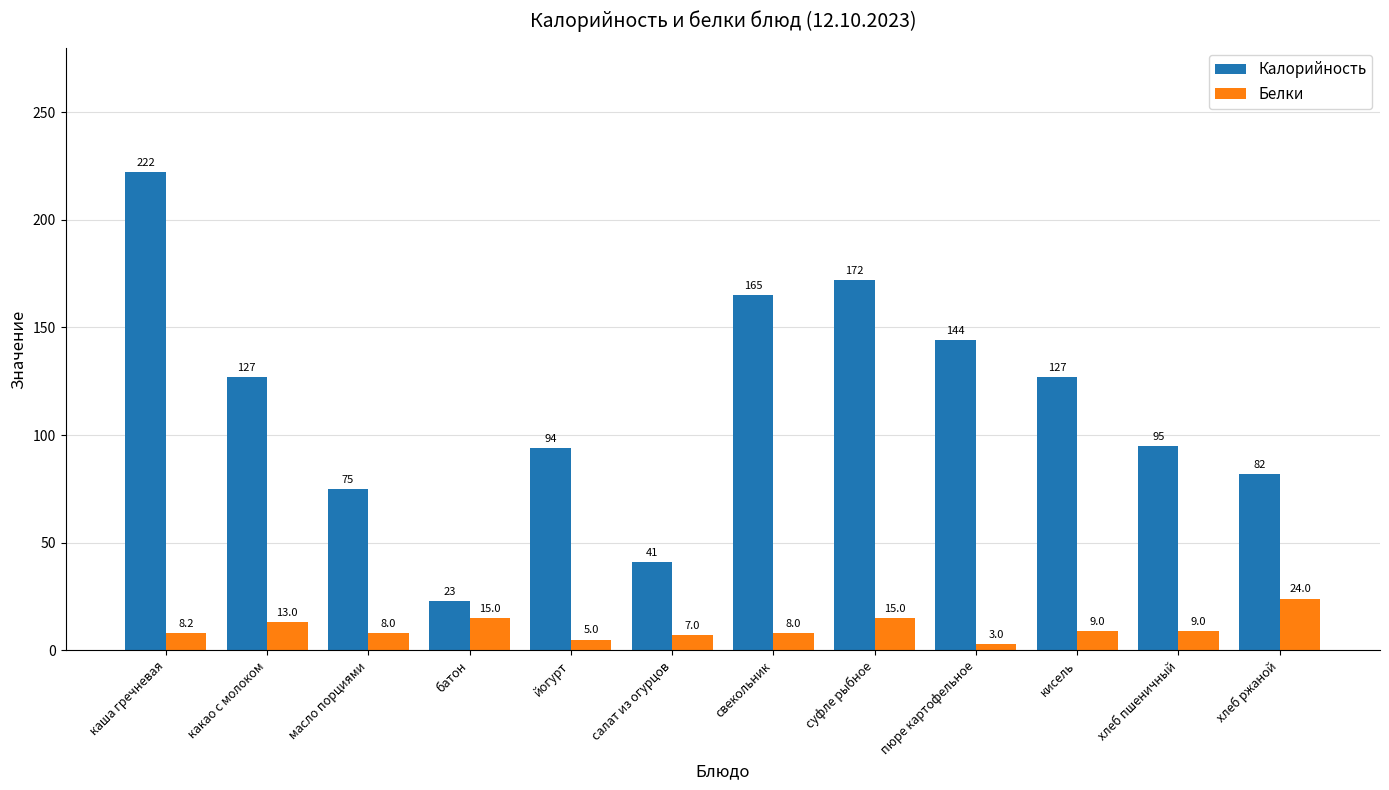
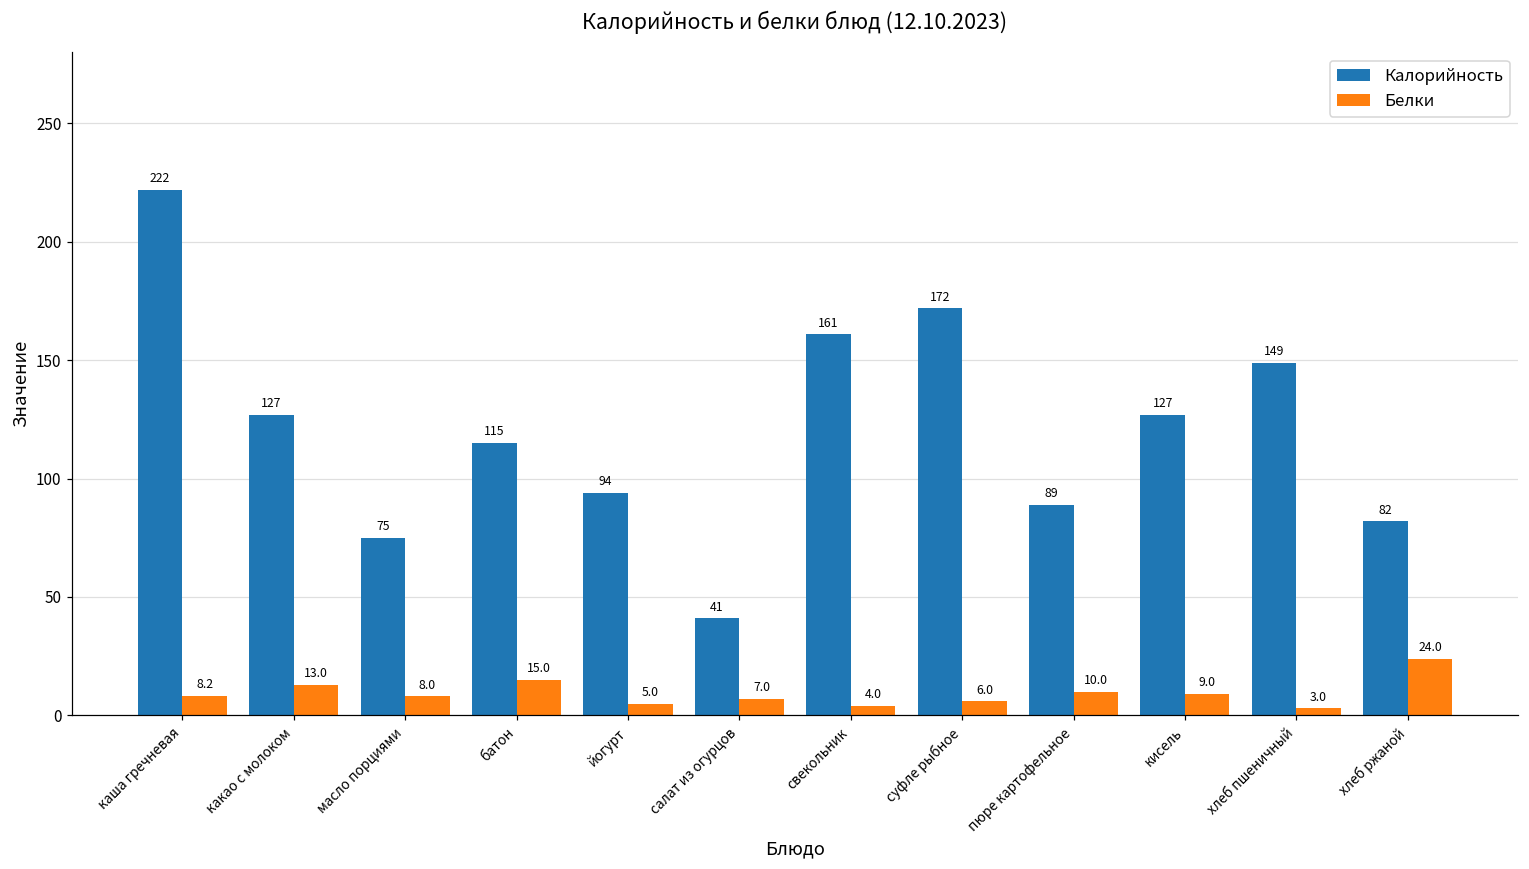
  {
    "Калорийность": {
      "каша гречневая": 222,
      "какао с молоком": 127,
      "масло порциями": 75,
-     "батон": 23,
+     "батон": 115,
      "йогурт": 94,
      "салат из огурцов": 41,
-     "свекольник": 165,
+     "свекольник": 161,
      "суфле рыбное": 172,
-     "пюре картофельное": 144,
+     "пюре картофельное": 89,
      "кисель": 127,
-     "хлеб пшеничный": 95,
+     "хлеб пшеничный": 149,
      "хлеб ржаной": 82
    },
    "Белки": {
      "каша гречневая": 8.2,
      "какао с молоком": 13.0,
      "масло порциями": 8.0,
      "батон": 15.0,
      "йогурт": 5.0,
      "салат из огурцов": 7.0,
-     "свекольник": 8.0,
-     "суфле рыбное": 15.0,
-     "пюре картофельное": 3.0,
+     "свекольник": 4.0,
+     "суфле рыбное": 6.0,
+     "пюре картофельное": 10.0,
      "кисель": 9.0,
-     "хлеб пшеничный": 9.0,
+     "хлеб пшеничный": 3.0,
      "хлеб ржаной": 24.0
    }
  }
